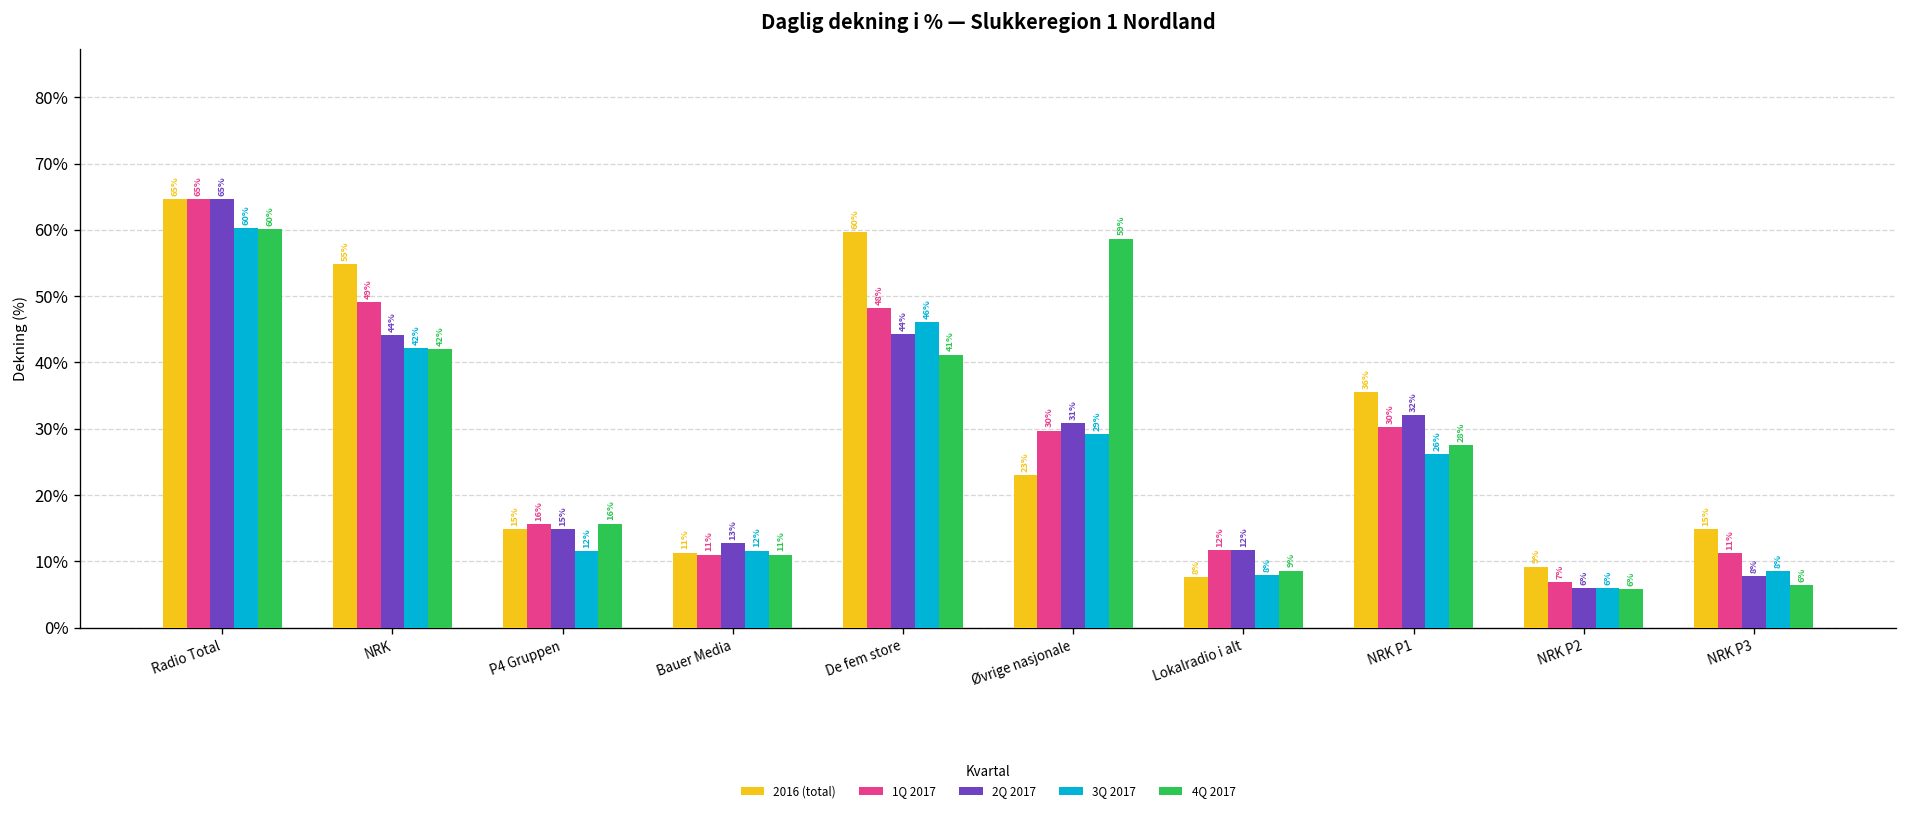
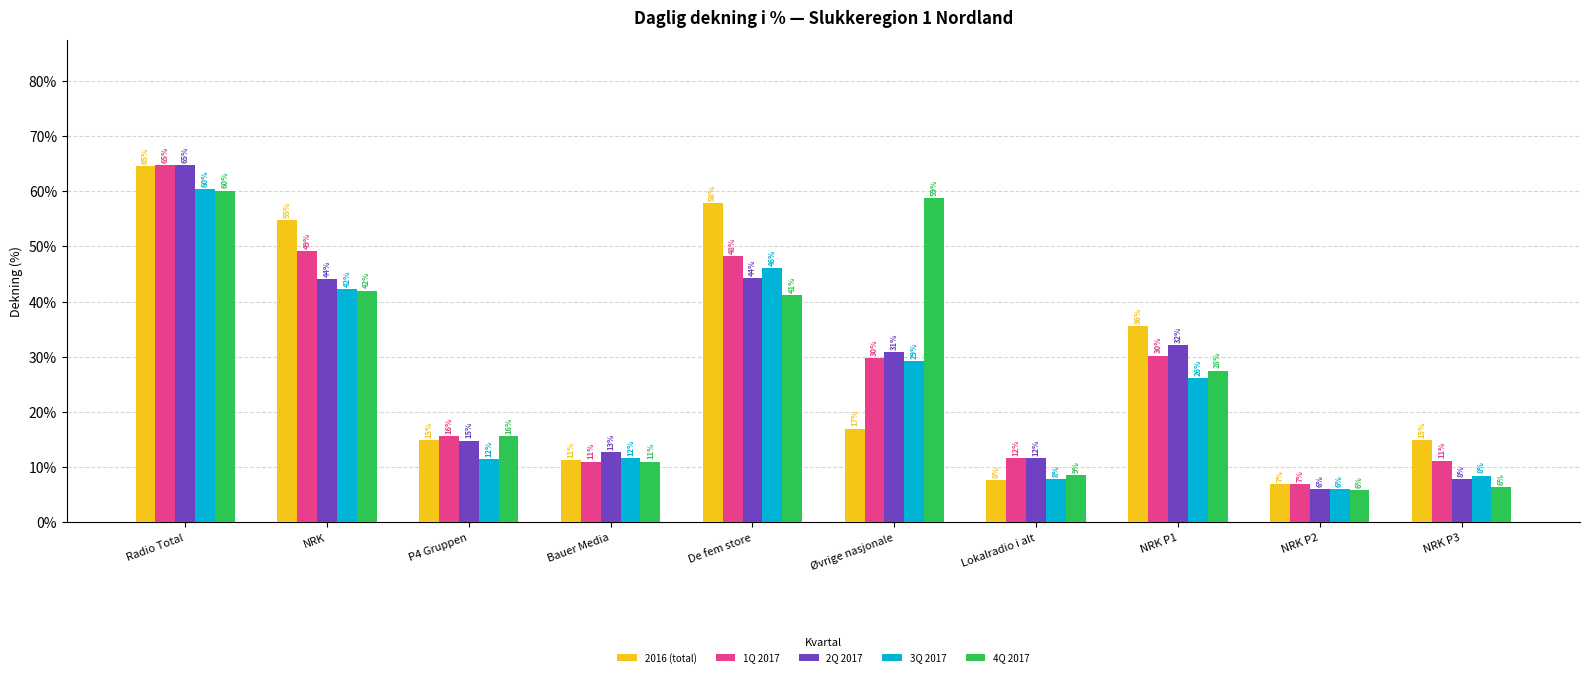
  {
    "2016 (total)": {
      "Radio Total": "65%",
      "NRK": "55%",
      "P4 Gruppen": "15%",
      "Bauer Media": "11%",
-     "De fem store": "60%",
-     "Øvrige nasjonale": "23%",
+     "De fem store": "58%",
+     "Øvrige nasjonale": "17%",
      "Lokalradio i alt": "8%",
      "NRK P1": "36%",
-     "NRK P2": "9%",
+     "NRK P2": "7%",
      "NRK P3": "15%"
    },
    "1Q 2017": {
      "Radio Total": "65%",
      "NRK": "49%",
      "P4 Gruppen": "16%",
      "Bauer Media": "11%",
      "De fem store": "48%",
      "Øvrige nasjonale": "30%",
      "Lokalradio i alt": "12%",
      "NRK P1": "30%",
      "NRK P2": "7%",
      "NRK P3": "11%"
    },
    "2Q 2017": {
      "Radio Total": "65%",
      "NRK": "44%",
      "P4 Gruppen": "15%",
      "Bauer Media": "13%",
      "De fem store": "44%",
      "Øvrige nasjonale": "31%",
      "Lokalradio i alt": "12%",
      "NRK P1": "32%",
      "NRK P2": "6%",
      "NRK P3": "8%"
    },
    "3Q 2017": {
      "Radio Total": "60%",
      "NRK": "42%",
      "P4 Gruppen": "12%",
      "Bauer Media": "12%",
      "De fem store": "46%",
      "Øvrige nasjonale": "29%",
      "Lokalradio i alt": "8%",
      "NRK P1": "26%",
      "NRK P2": "6%",
      "NRK P3": "8%"
    },
    "4Q 2017": {
      "Radio Total": "60%",
      "NRK": "42%",
      "P4 Gruppen": "16%",
      "Bauer Media": "11%",
      "De fem store": "41%",
      "Øvrige nasjonale": "59%",
      "Lokalradio i alt": "9%",
      "NRK P1": "28%",
      "NRK P2": "6%",
      "NRK P3": "6%"
    }
  }
